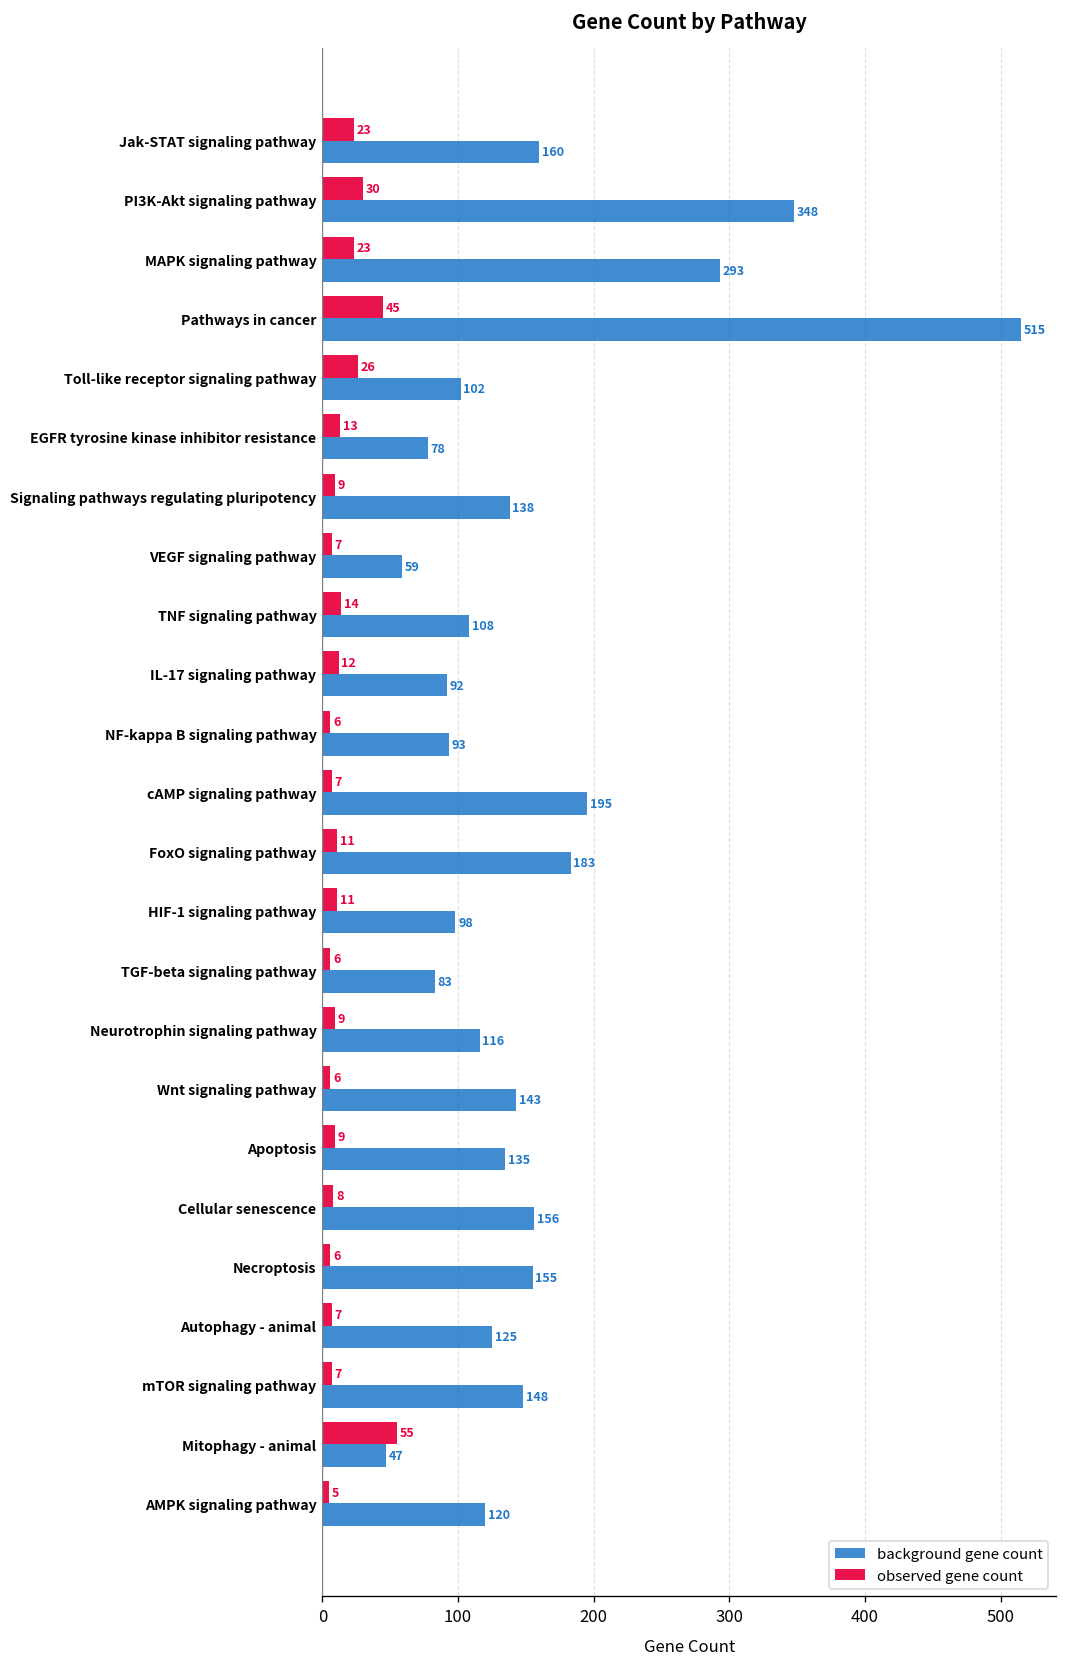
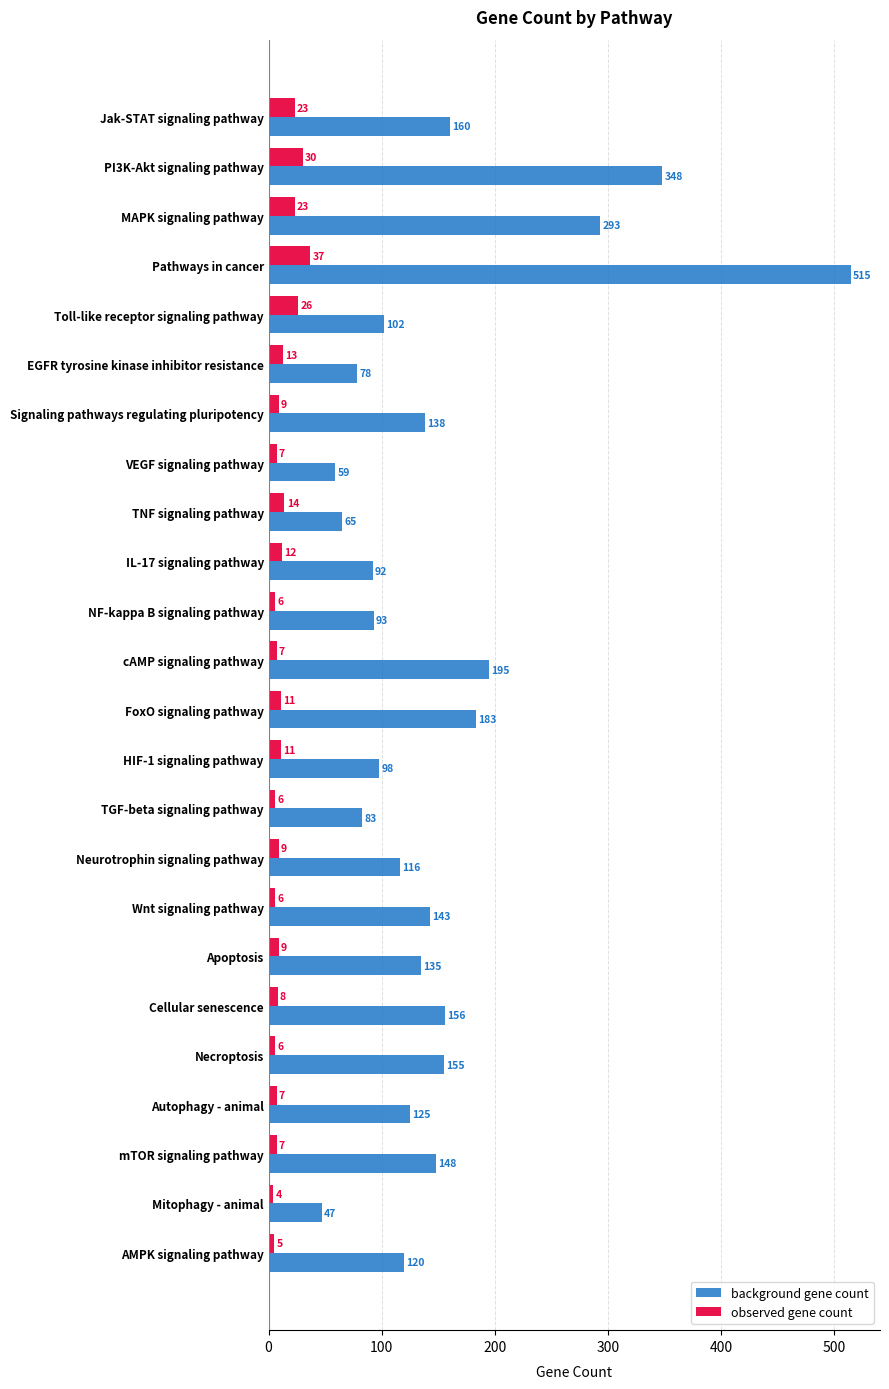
  {
    "background gene count": {
      "Jak-STAT signaling pathway": 160,
      "PI3K-Akt signaling pathway": 348,
      "MAPK signaling pathway": 293,
      "Pathways in cancer": 515,
      "Toll-like receptor signaling pathway": 102,
      "EGFR tyrosine kinase inhibitor resistance": 78,
      "Signaling pathways regulating pluripotency": 138,
      "VEGF signaling pathway": 59,
-     "TNF signaling pathway": 108,
+     "TNF signaling pathway": 65,
      "IL-17 signaling pathway": 92,
      "NF-kappa B signaling pathway": 93,
      "cAMP signaling pathway": 195,
      "FoxO signaling pathway": 183,
      "HIF-1 signaling pathway": 98,
      "TGF-beta signaling pathway": 83,
      "Neurotrophin signaling pathway": 116,
      "Wnt signaling pathway": 143,
      "Apoptosis": 135,
      "Cellular senescence": 156,
      "Necroptosis": 155,
      "Autophagy - animal": 125,
      "mTOR signaling pathway": 148,
      "Mitophagy - animal": 47,
      "AMPK signaling pathway": 120
    },
    "observed gene count": {
      "Jak-STAT signaling pathway": 23,
      "PI3K-Akt signaling pathway": 30,
      "MAPK signaling pathway": 23,
-     "Pathways in cancer": 45,
+     "Pathways in cancer": 37,
      "Toll-like receptor signaling pathway": 26,
      "EGFR tyrosine kinase inhibitor resistance": 13,
      "Signaling pathways regulating pluripotency": 9,
      "VEGF signaling pathway": 7,
      "TNF signaling pathway": 14,
      "IL-17 signaling pathway": 12,
      "NF-kappa B signaling pathway": 6,
      "cAMP signaling pathway": 7,
      "FoxO signaling pathway": 11,
      "HIF-1 signaling pathway": 11,
      "TGF-beta signaling pathway": 6,
      "Neurotrophin signaling pathway": 9,
      "Wnt signaling pathway": 6,
      "Apoptosis": 9,
      "Cellular senescence": 8,
      "Necroptosis": 6,
      "Autophagy - animal": 7,
      "mTOR signaling pathway": 7,
-     "Mitophagy - animal": 55,
+     "Mitophagy - animal": 4,
      "AMPK signaling pathway": 5
    }
  }
